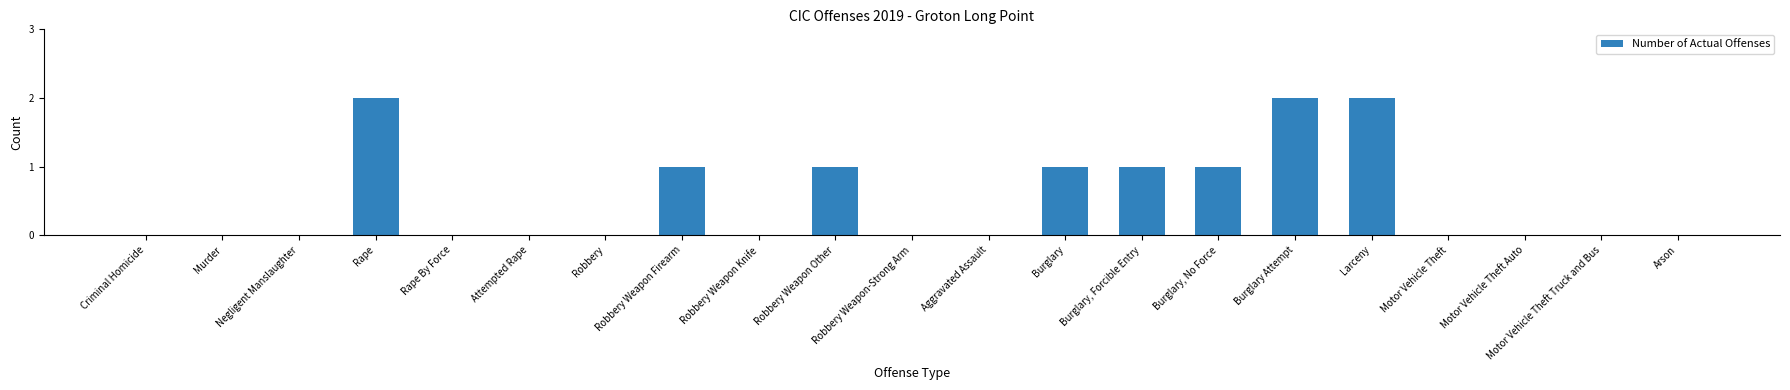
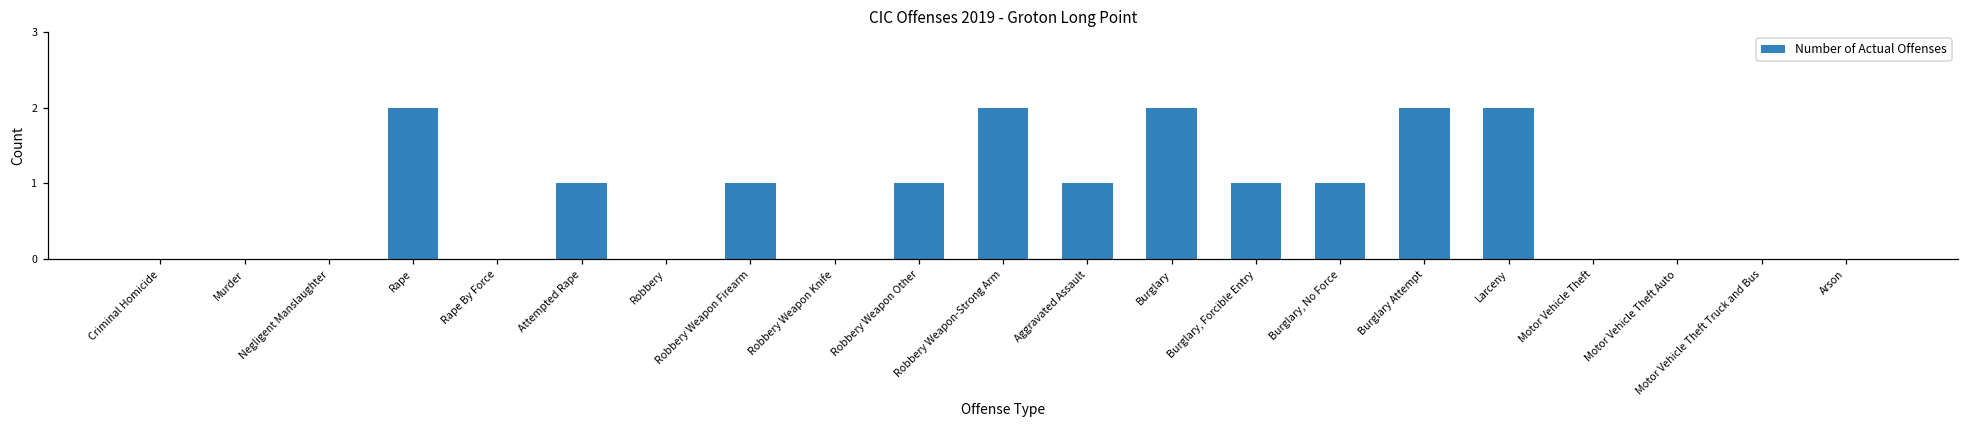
  {
    "Criminal Homicide": 0,
    "Murder": 0,
    "Negligent Manslaughter": 0,
    "Rape": 2,
    "Rape By Force": 0,
-   "Attempted Rape": 0,
+   "Attempted Rape": 1,
    "Robbery": 0,
    "Robbery Weapon Firearm": 1,
    "Robbery Weapon Knife": 0,
    "Robbery Weapon Other": 1,
-   "Robbery Weapon-Strong Arm": 0,
-   "Aggravated Assault": 0,
-   "Burglary": 1,
+   "Robbery Weapon-Strong Arm": 2,
+   "Aggravated Assault": 1,
+   "Burglary": 2,
    "Burglary, Forcible Entry": 1,
    "Burglary, No Force": 1,
    "Burglary Attempt": 2,
    "Larceny": 2,
    "Motor Vehicle Theft": 0,
    "Motor Vehicle Theft Auto": 0,
    "Motor Vehicle Theft Truck and Bus": 0,
    "Arson": 0
  }
